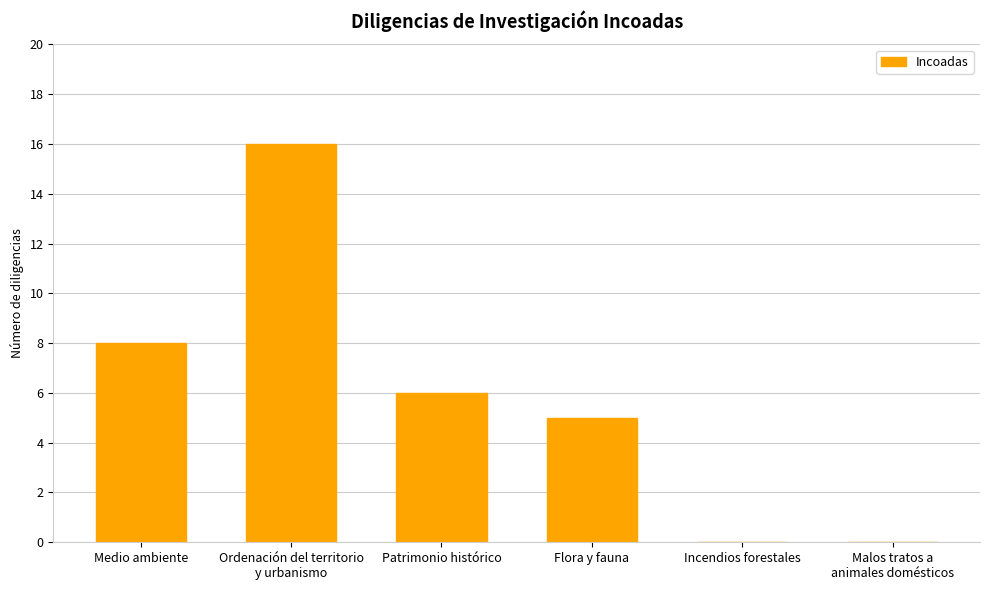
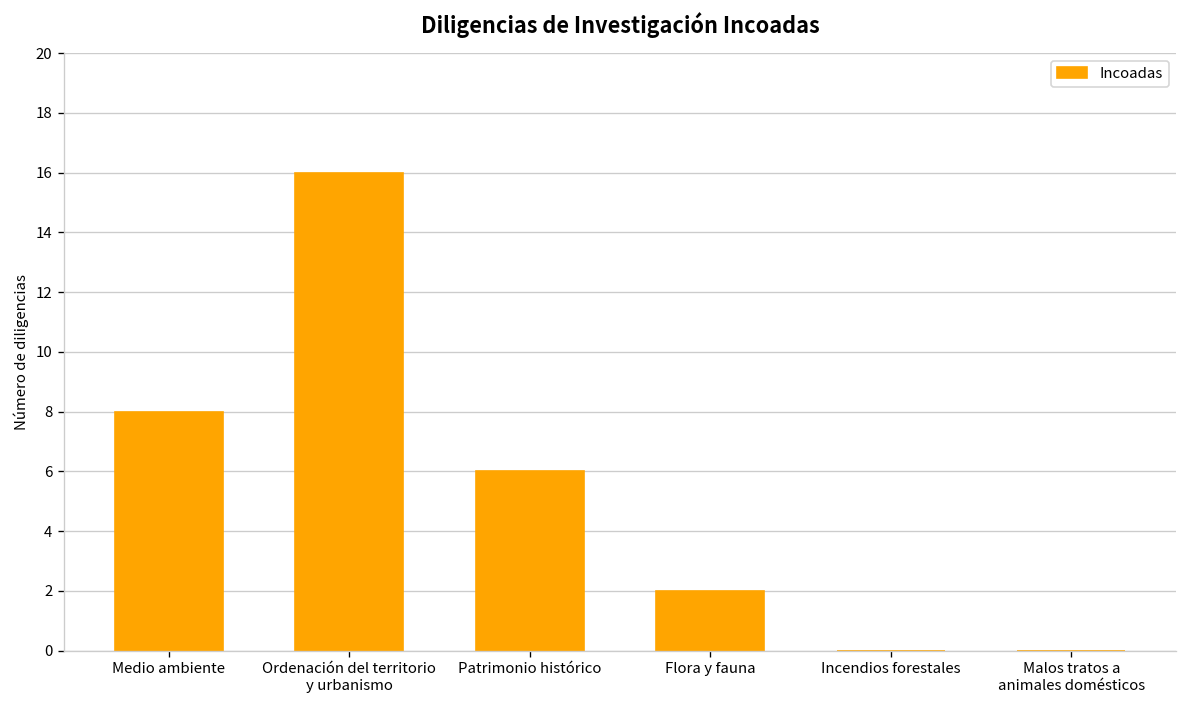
  {
    "Medio ambiente": 8,
    "Ordenación del territorio y urbanismo": 16,
    "Patrimonio histórico": 6,
-   "Flora y fauna": 5,
+   "Flora y fauna": 2,
    "Incendios forestales": 0,
    "Malos tratos a animales domésticos": 0
  }
